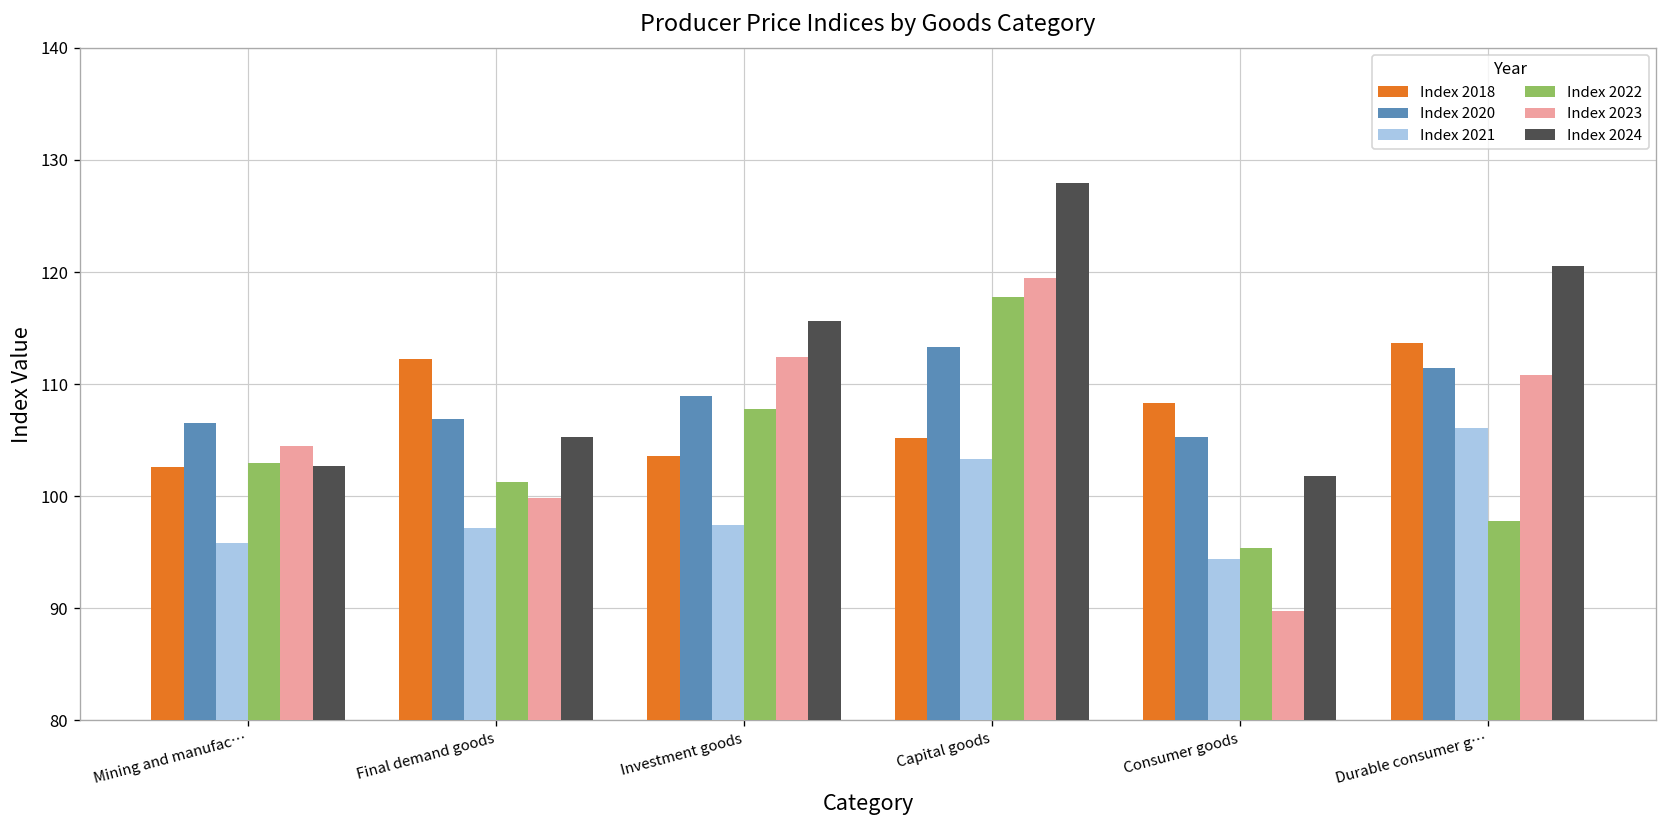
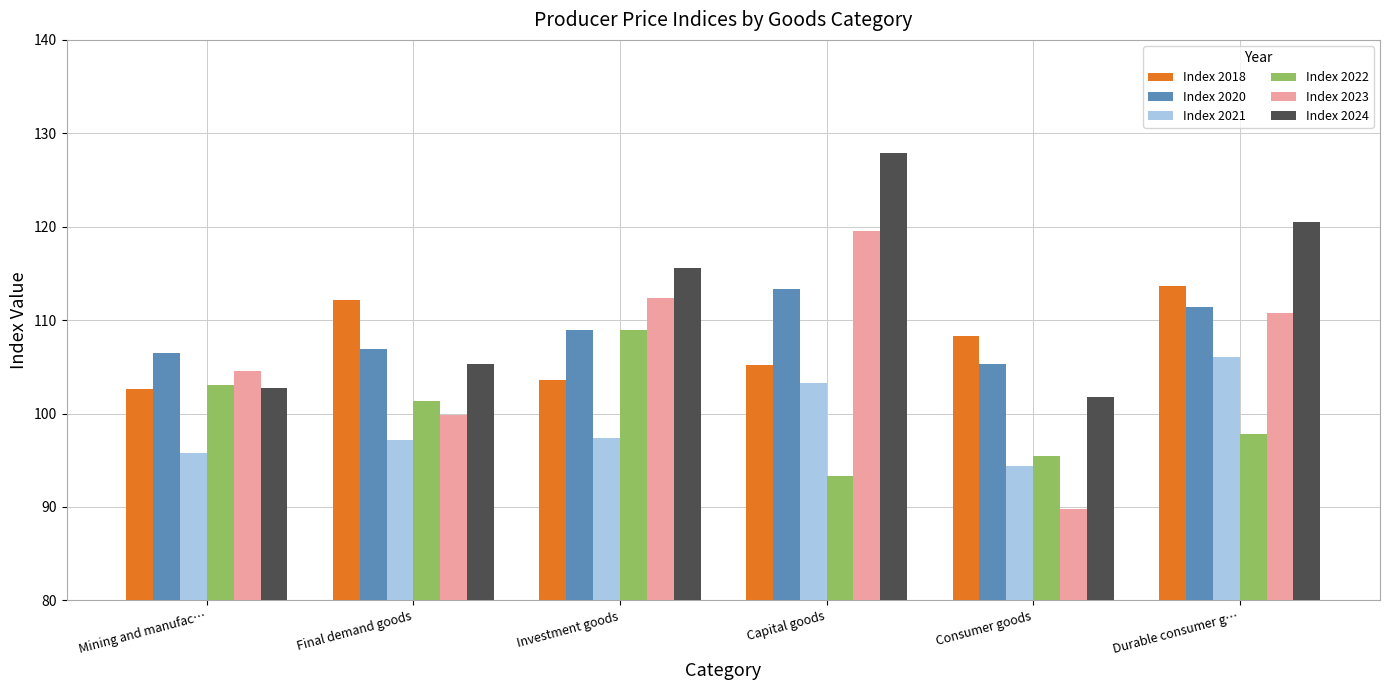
  {
    "Index 2018": {
      "Mining and manufac…": 103,
      "Final demand goods": 112,
      "Investment goods": 104,
      "Capital goods": 105,
      "Consumer goods": 108,
      "Durable consumer g…": 114
    },
    "Index 2020": {
      "Mining and manufac…": 107,
      "Final demand goods": 107,
      "Investment goods": 109,
      "Capital goods": 113,
      "Consumer goods": 105,
      "Durable consumer g…": 111
    },
    "Index 2021": {
      "Mining and manufac…": 96,
      "Final demand goods": 97,
      "Investment goods": 97,
      "Capital goods": 103,
      "Consumer goods": 94,
      "Durable consumer g…": 106
    },
    "Index 2022": {
      "Mining and manufac…": 103,
      "Final demand goods": 101,
-     "Investment goods": 108,
-     "Capital goods": 118,
+     "Investment goods": 109,
+     "Capital goods": 93,
      "Consumer goods": 95,
      "Durable consumer g…": 98
    },
    "Index 2023": {
      "Mining and manufac…": 105,
      "Final demand goods": 100,
      "Investment goods": 112,
      "Capital goods": 120,
      "Consumer goods": 90,
      "Durable consumer g…": 111
    },
    "Index 2024": {
      "Mining and manufac…": 103,
      "Final demand goods": 105,
      "Investment goods": 116,
      "Capital goods": 128,
      "Consumer goods": 102,
      "Durable consumer g…": 121
    }
  }
